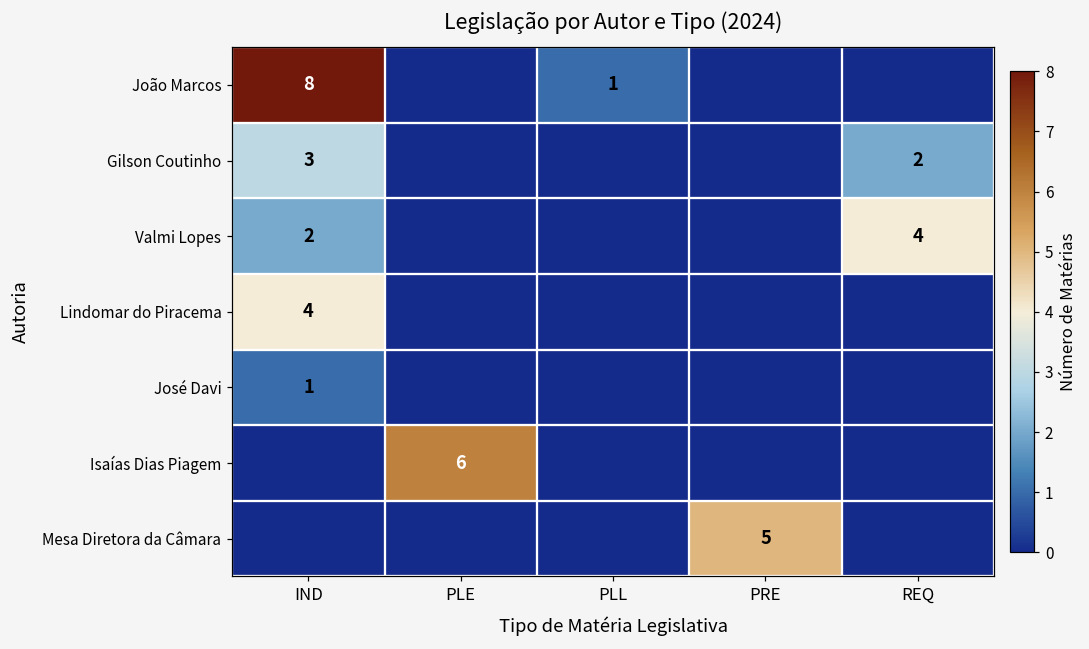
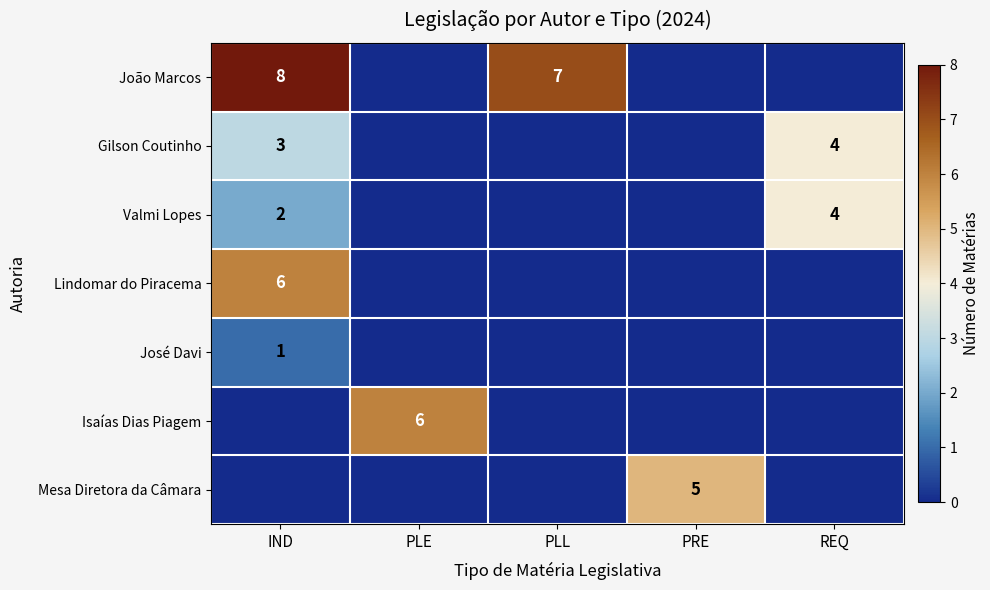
  {
    "João Marcos": {
      "IND": 8,
-     "PLL": 1
+     "PLL": 7
    },
    "Gilson Coutinho": {
      "IND": 3,
-     "REQ": 2
+     "REQ": 4
    },
    "Valmi Lopes": {
      "IND": 2,
      "REQ": 4
    },
    "Lindomar do Piracema": {
-     "IND": 4
+     "IND": 6
    },
    "José Davi": {
      "IND": 1
    },
    "Isaías Dias Piagem": {
      "PLE": 6
    },
    "Mesa Diretora da Câmara": {
      "PRE": 5
    }
  }
